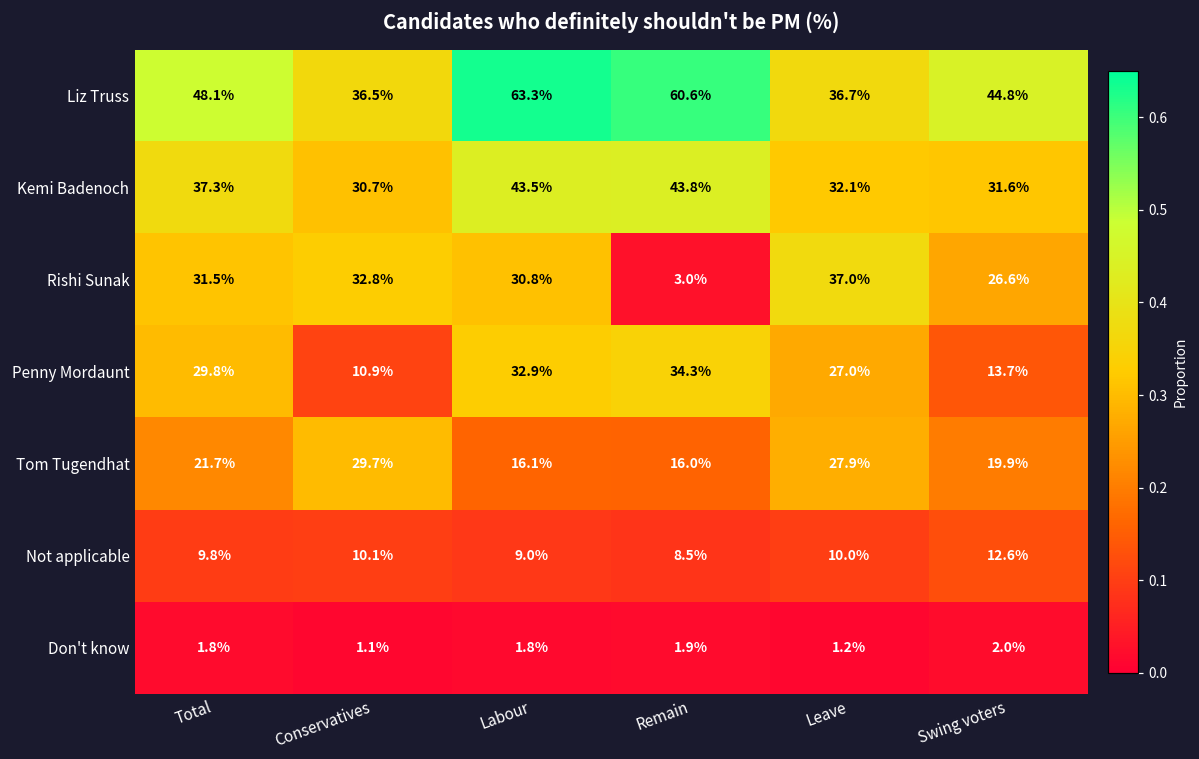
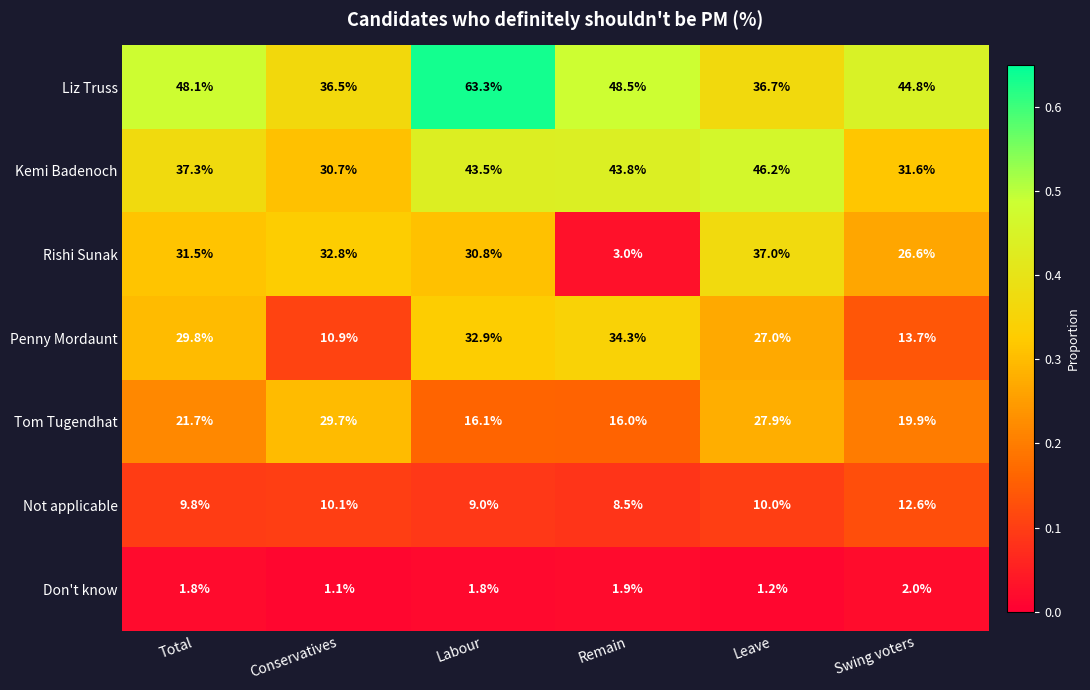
  {
    "Liz Truss": {
      "Total": "48.1%",
      "Conservatives": "36.5%",
      "Labour": "63.3%",
-     "Remain": "60.6%",
+     "Remain": "48.5%",
      "Leave": "36.7%",
      "Swing voters": "44.8%"
    },
    "Kemi Badenoch": {
      "Total": "37.3%",
      "Conservatives": "30.7%",
      "Labour": "43.5%",
      "Remain": "43.8%",
-     "Leave": "32.1%",
+     "Leave": "46.2%",
      "Swing voters": "31.6%"
    },
    "Rishi Sunak": {
      "Total": "31.5%",
      "Conservatives": "32.8%",
      "Labour": "30.8%",
      "Remain": "3.0%",
      "Leave": "37.0%",
      "Swing voters": "26.6%"
    },
    "Penny Mordaunt": {
      "Total": "29.8%",
      "Conservatives": "10.9%",
      "Labour": "32.9%",
      "Remain": "34.3%",
      "Leave": "27.0%",
      "Swing voters": "13.7%"
    },
    "Tom Tugendhat": {
      "Total": "21.7%",
      "Conservatives": "29.7%",
      "Labour": "16.1%",
      "Remain": "16.0%",
      "Leave": "27.9%",
      "Swing voters": "19.9%"
    },
    "Not applicable": {
      "Total": "9.8%",
      "Conservatives": "10.1%",
      "Labour": "9.0%",
      "Remain": "8.5%",
      "Leave": "10.0%",
      "Swing voters": "12.6%"
    },
    "Don't know": {
      "Total": "1.8%",
      "Conservatives": "1.1%",
      "Labour": "1.8%",
      "Remain": "1.9%",
      "Leave": "1.2%",
      "Swing voters": "2.0%"
    }
  }
